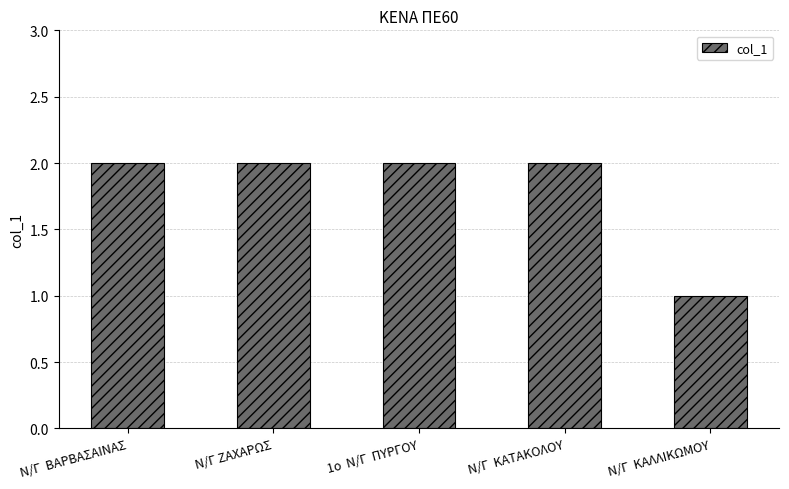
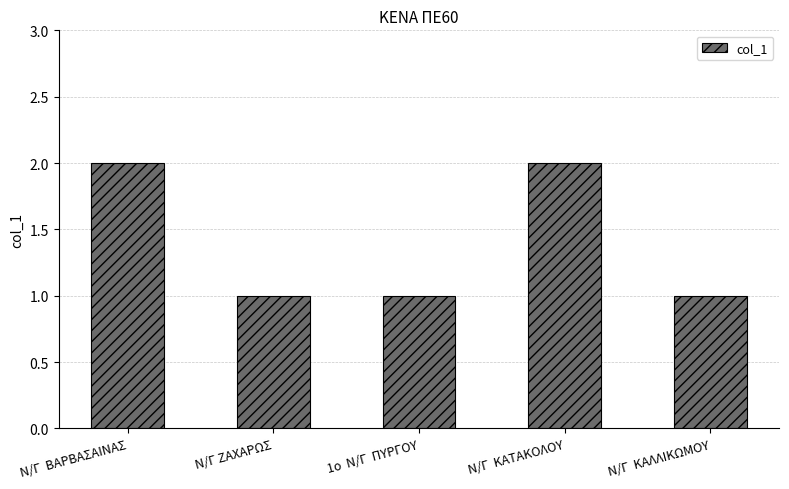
  {
    "Ν/Γ ΒΑΡΒΑΣΑΙΝΑΣ": 2,
-   "Ν/Γ ΖΑΧΑΡΩΣ": 2,
-   "1ο Ν/Γ ΠΥΡΓΟΥ": 2,
+   "Ν/Γ ΖΑΧΑΡΩΣ": 1,
+   "1ο Ν/Γ ΠΥΡΓΟΥ": 1,
    "Ν/Γ ΚΑΤΑΚΟΛΟΥ": 2,
    "Ν/Γ ΚΑΛΛΙΚΩΜΟΥ": 1
  }
